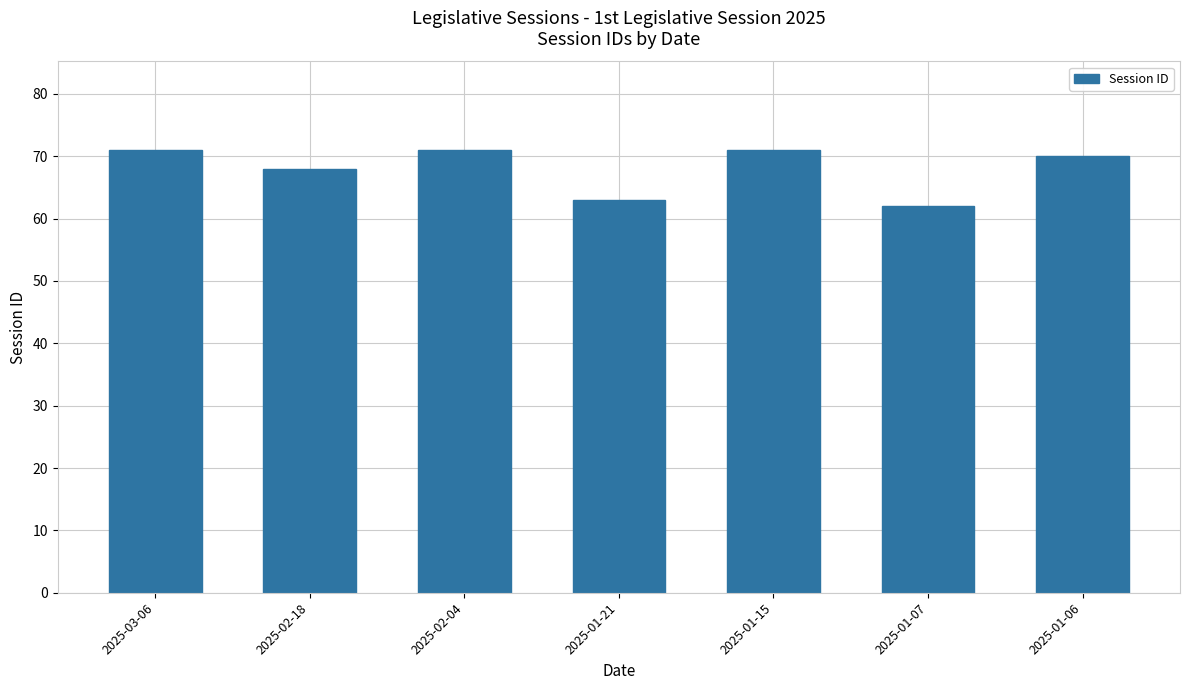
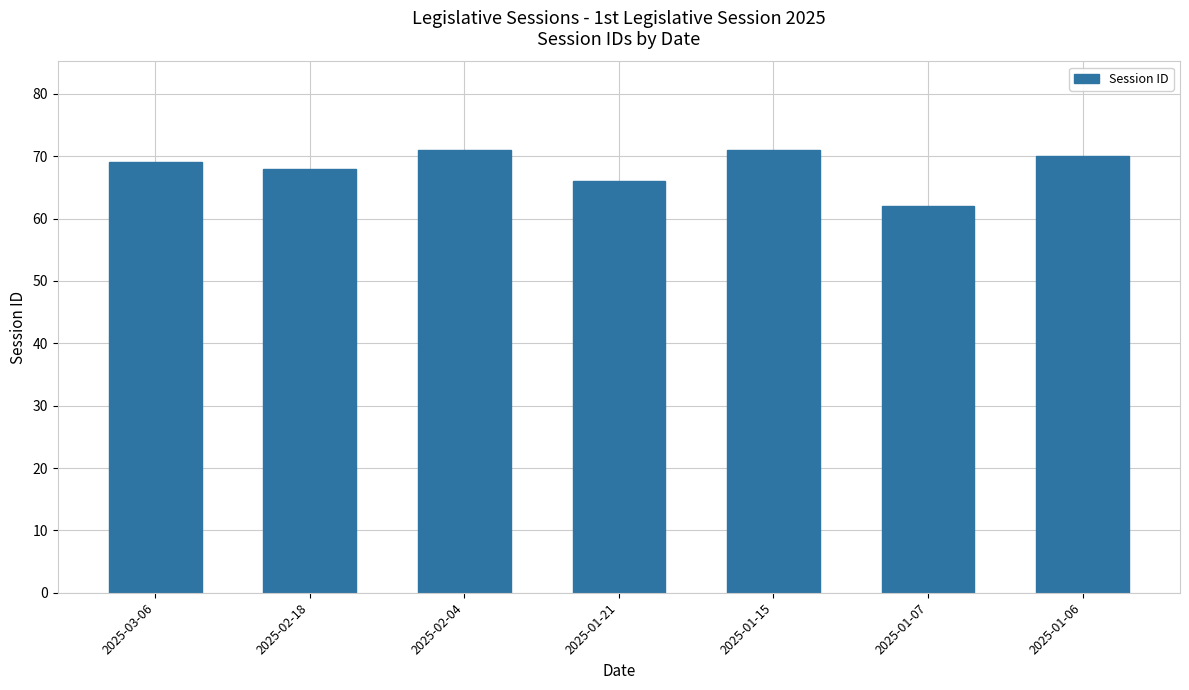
  {
-   "2025-03-06": 71,
+   "2025-03-06": 69,
    "2025-02-18": 68,
    "2025-02-04": 71,
-   "2025-01-21": 63,
+   "2025-01-21": 66,
    "2025-01-15": 71,
    "2025-01-07": 62,
    "2025-01-06": 70
  }
